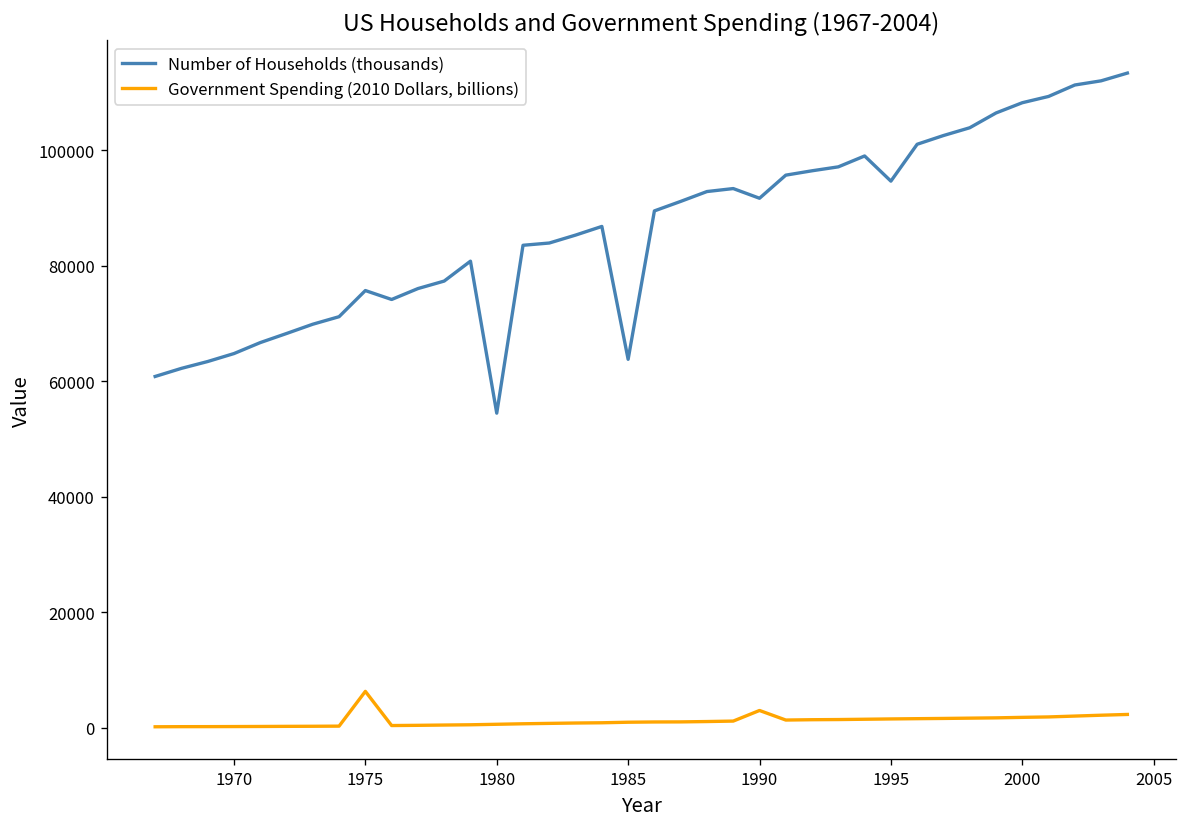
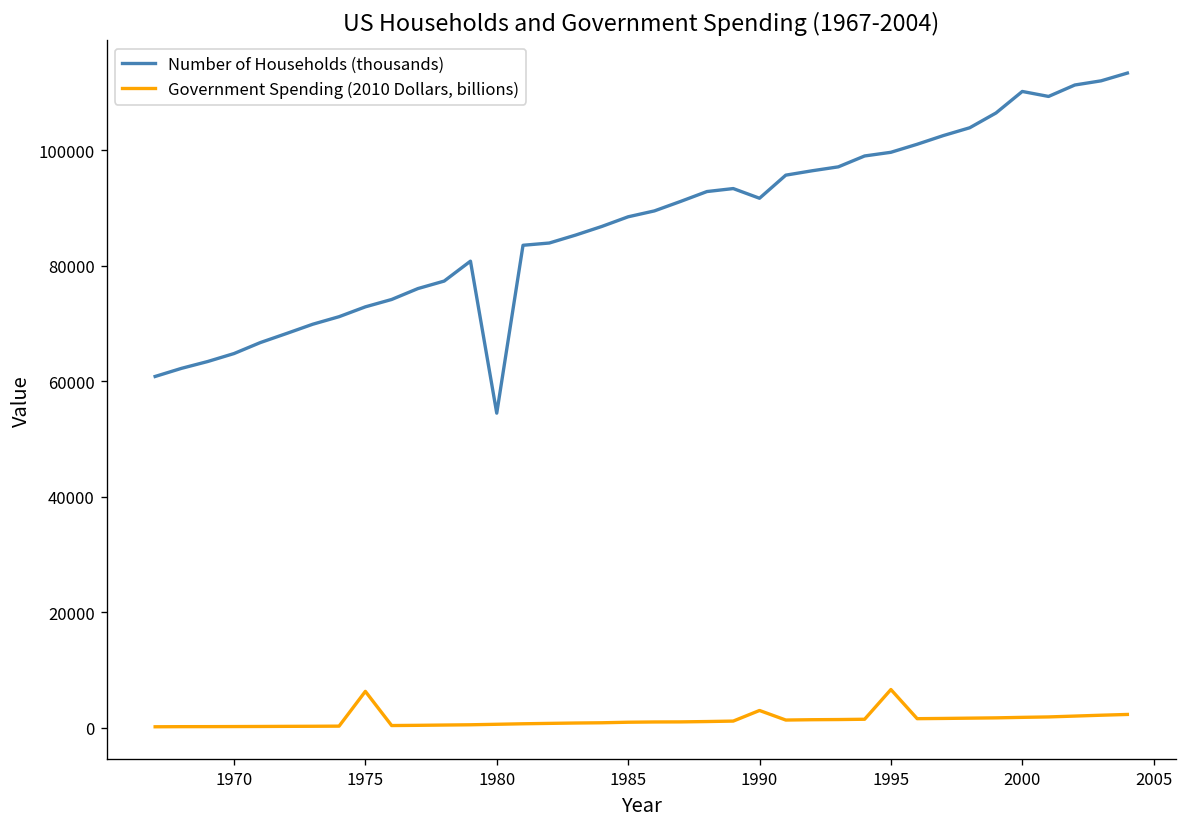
  {
    "Number of Households (thousands)": {
      "1970": 65000,
-     "1975": 76000,
+     "1975": 73000,
      "1980": 54000,
-     "1985": 64000,
+     "1985": 88000,
      "1990": 92000,
-     "1995": 95000,
-     "2000": 108000
+     "1995": 100000,
+     "2000": 110000
    },
    "Government Spending (2010 Dollars, billions)": {
      "1970": 0,
      "1975": 6000,
      "1980": 1000,
      "1985": 1000,
      "1990": 3000,
-     "1995": 2000,
+     "1995": 7000,
      "2000": 2000
    }
  }
